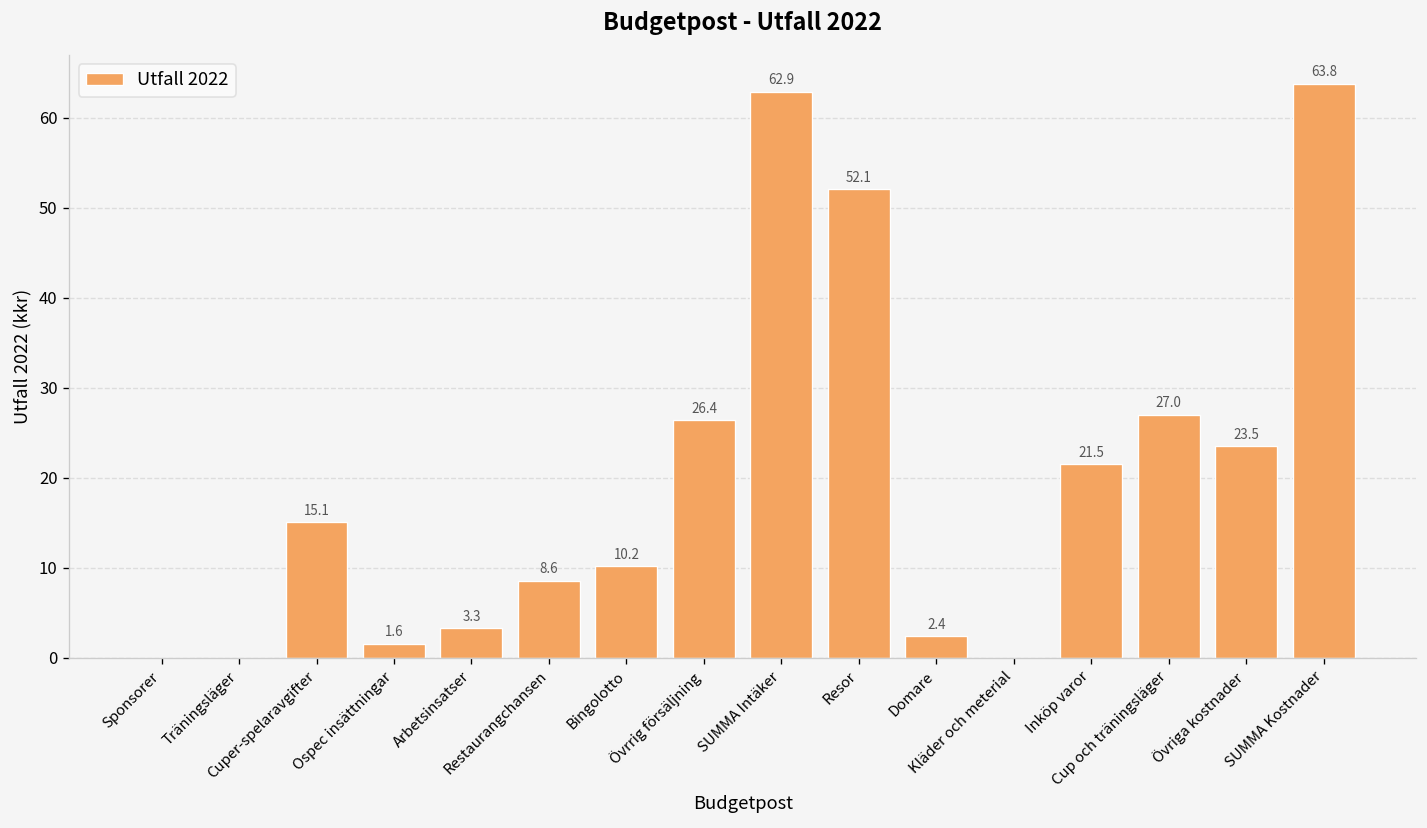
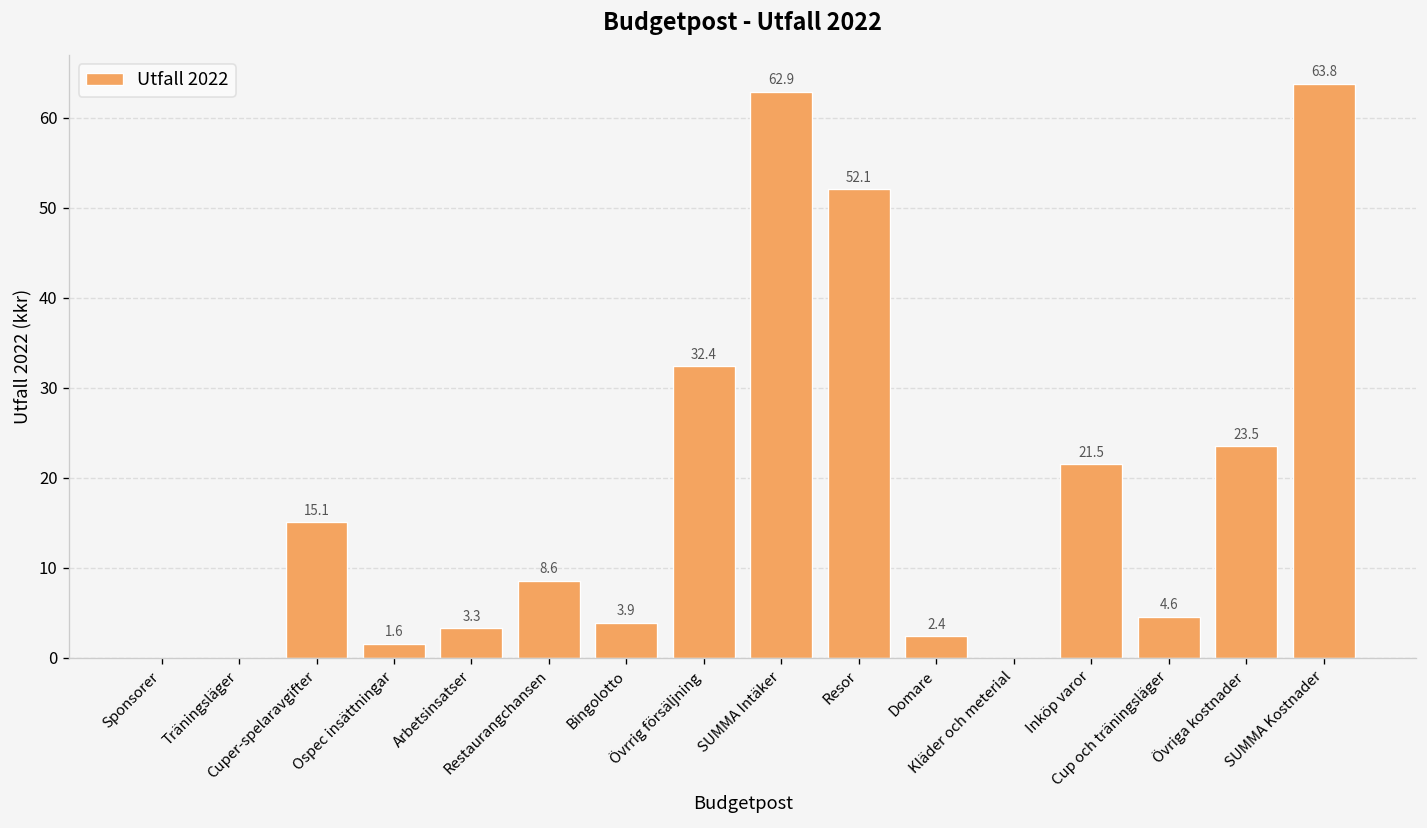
  {
    "Cuper-spelaravgifter": 15.1,
    "Ospec insättningar": 1.6,
    "Arbetsinsatser": 3.3,
    "Restaurangchansen": 8.6,
-   "Bingolotto": 10.2,
-   "Övrrig försäljning": 26.4,
+   "Bingolotto": 3.9,
+   "Övrrig försäljning": 32.4,
    "SUMMA Intäker": 62.9,
    "Resor": 52.1,
    "Domare": 2.4,
    "Inköp varor": 21.5,
-   "Cup och träningsläger": 27.0,
+   "Cup och träningsläger": 4.6,
    "Övriga kostnader": 23.5,
    "SUMMA Kostnader": 63.8
  }
